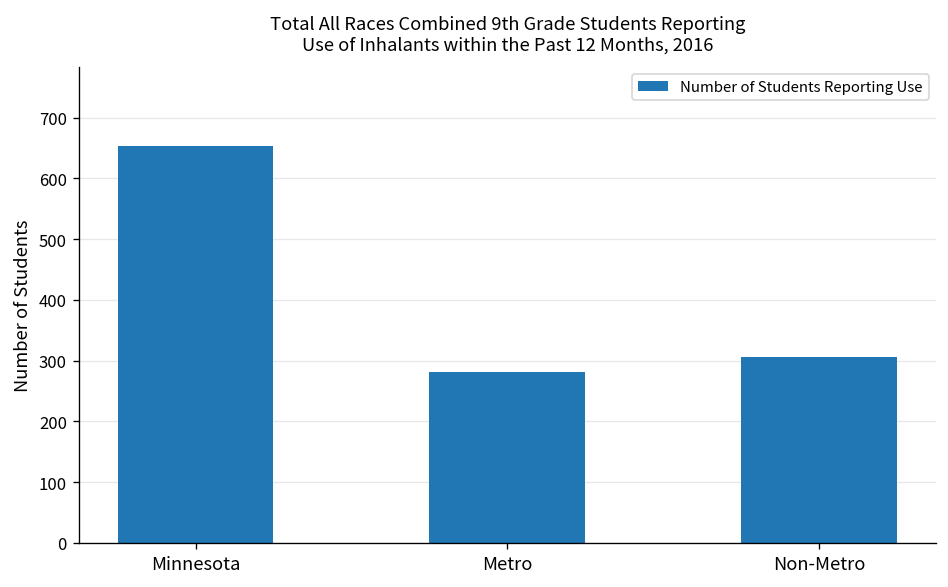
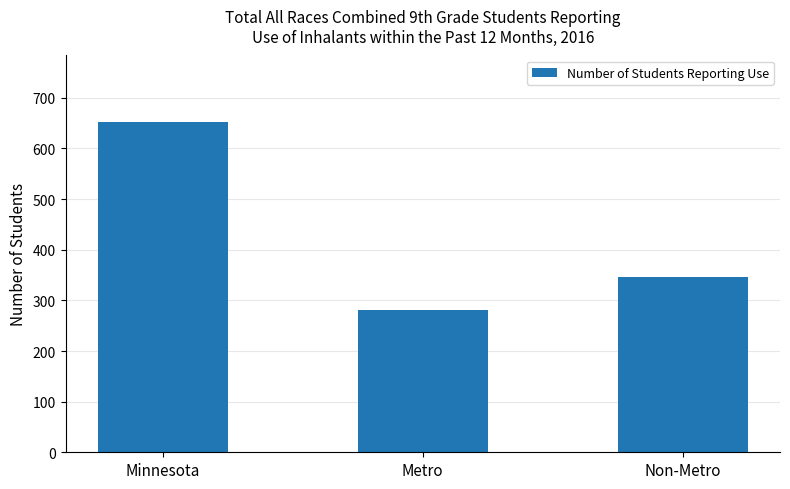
  {
    "Minnesota": 650,
    "Metro": 280,
-   "Non-Metro": 310
+   "Non-Metro": 350
  }
